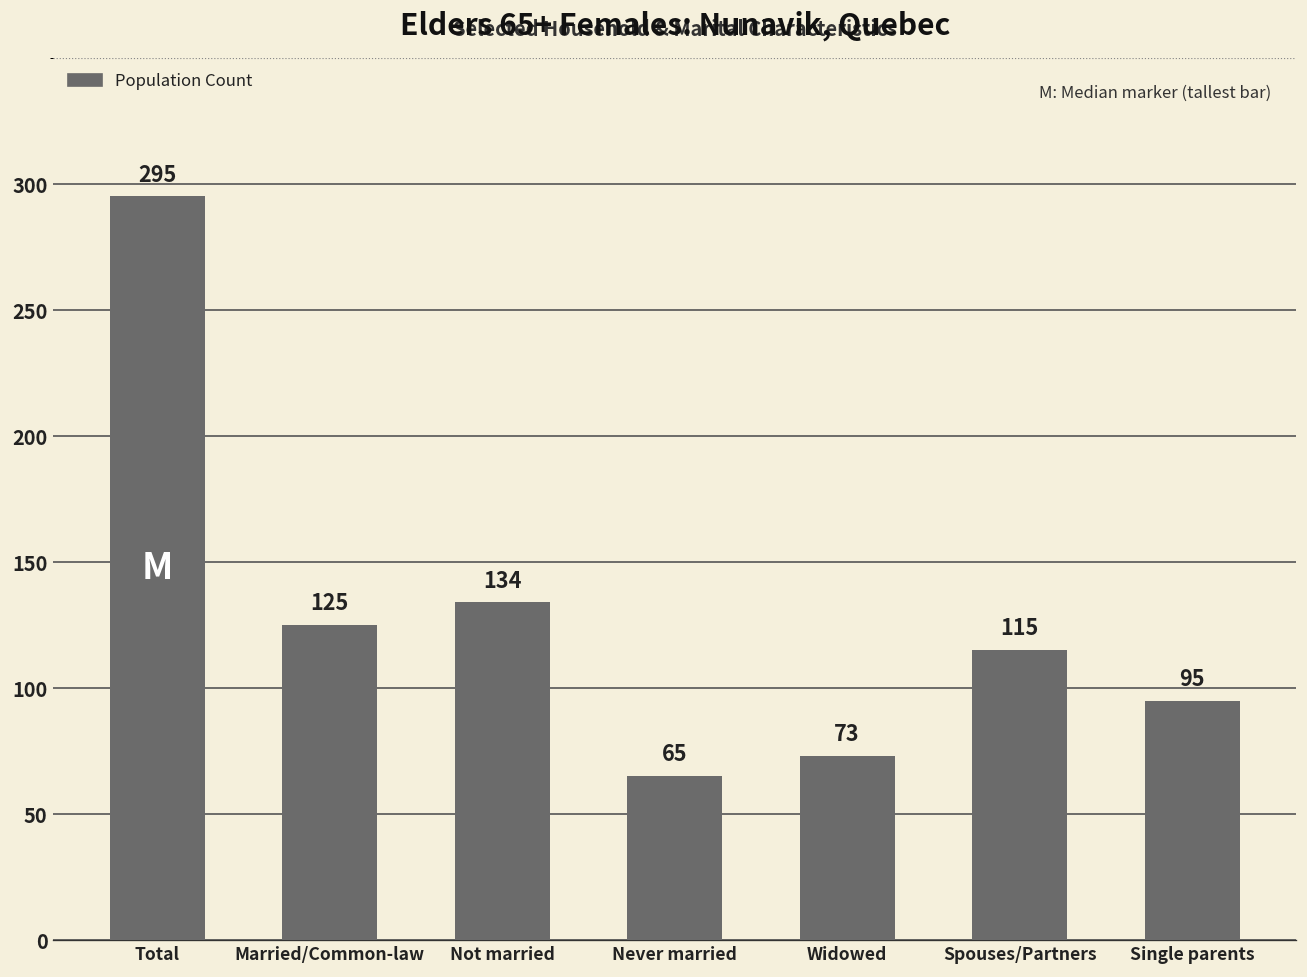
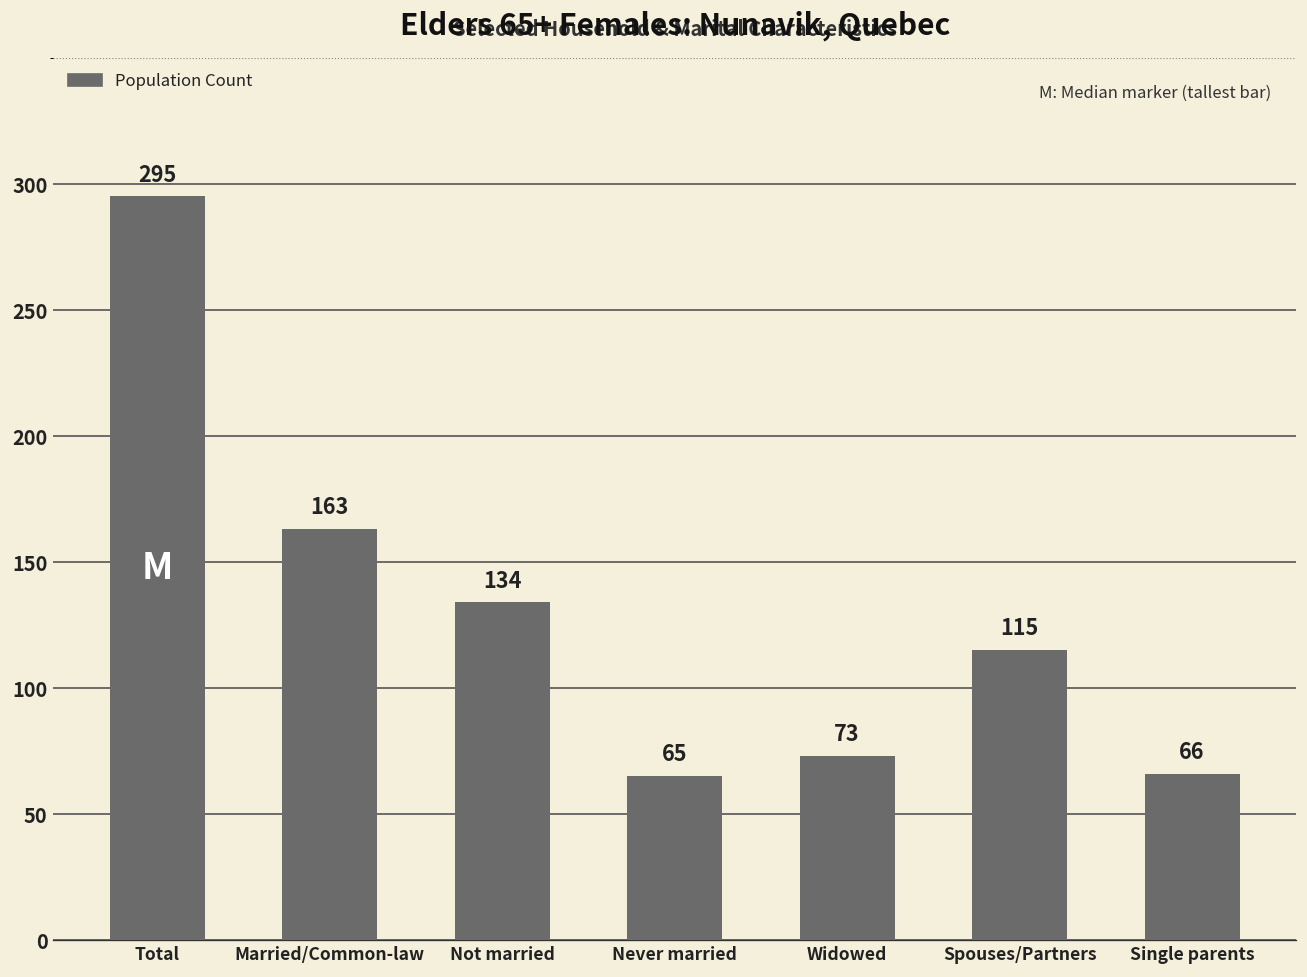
  {
    "Total": 295,
-   "Married/Common-law": 125,
+   "Married/Common-law": 163,
    "Not married": 134,
    "Never married": 65,
    "Widowed": 73,
    "Spouses/Partners": 115,
-   "Single parents": 95
+   "Single parents": 66
  }
